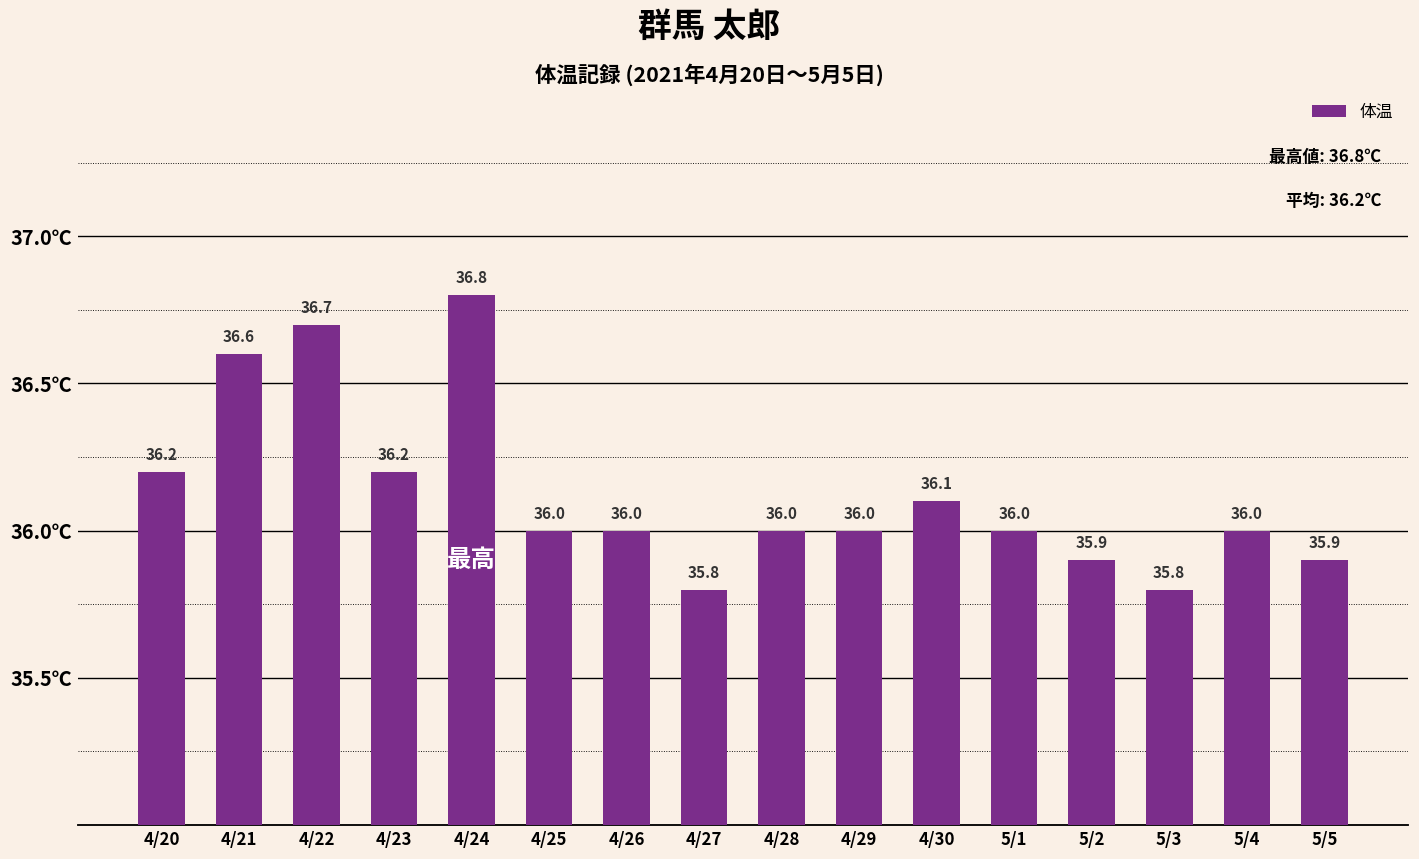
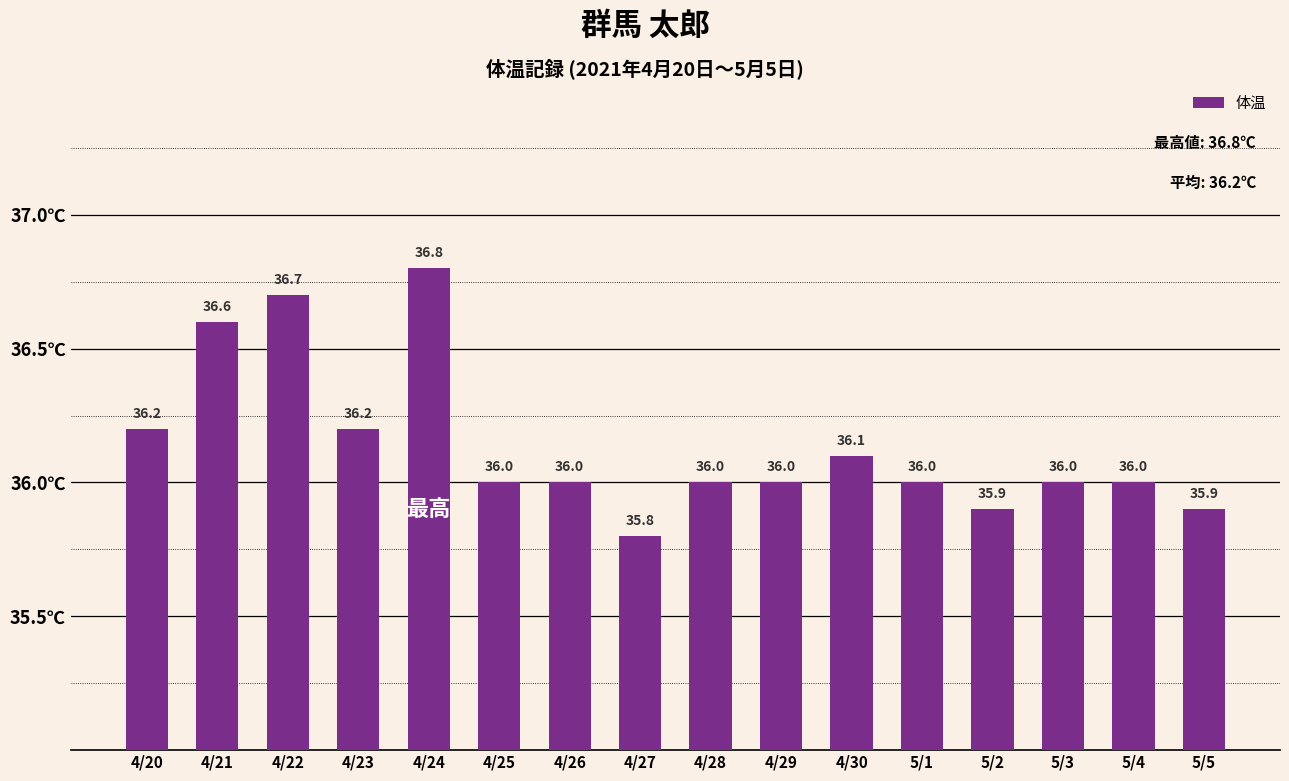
  {
    "4/20": 36.2,
    "4/21": 36.6,
    "4/22": 36.7,
    "4/23": 36.2,
    "4/24": 36.8,
    "4/25": 36.0,
    "4/26": 36.0,
    "4/27": 35.8,
    "4/28": 36.0,
    "4/29": 36.0,
    "4/30": 36.1,
    "5/1": 36.0,
    "5/2": 35.9,
-   "5/3": 35.8,
+   "5/3": 36.0,
    "5/4": 36.0,
    "5/5": 35.9
  }
